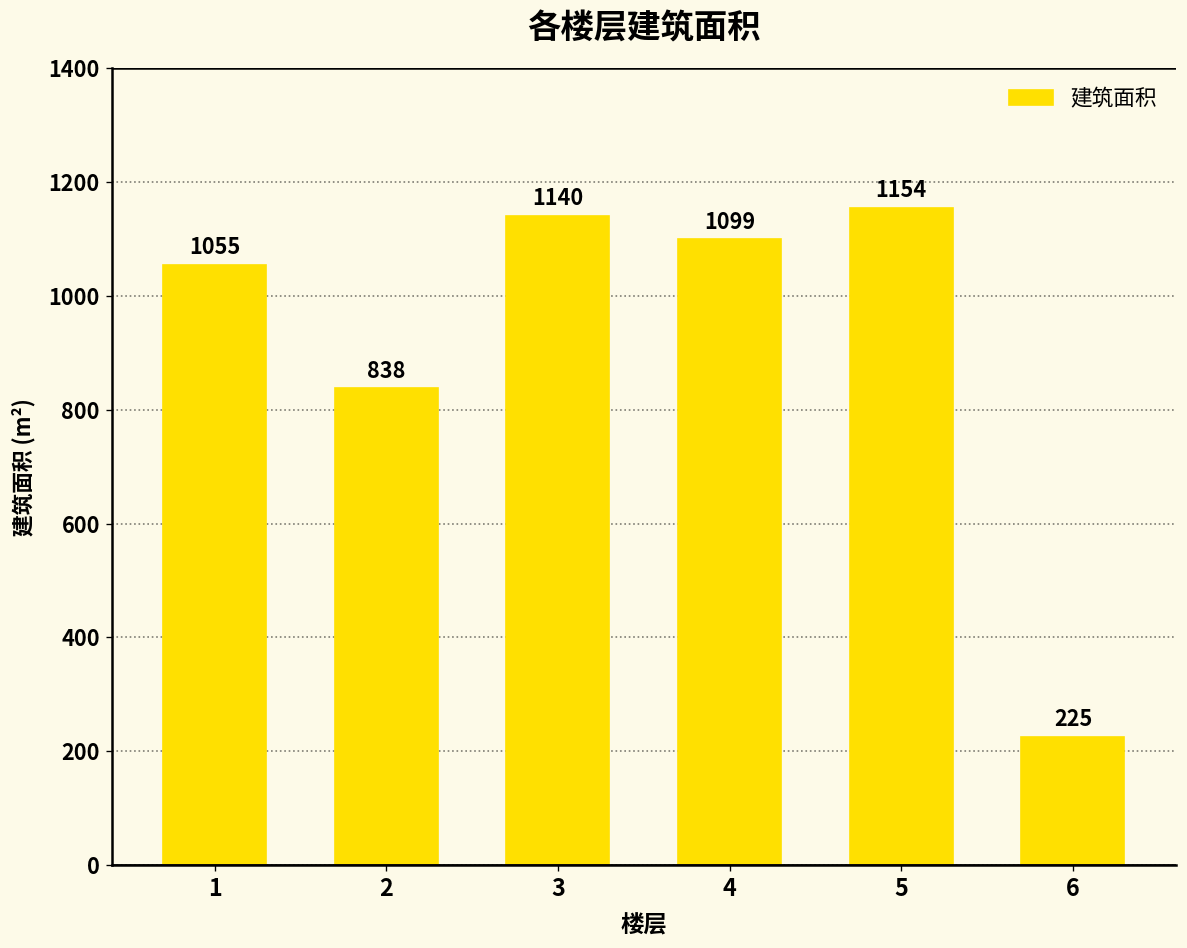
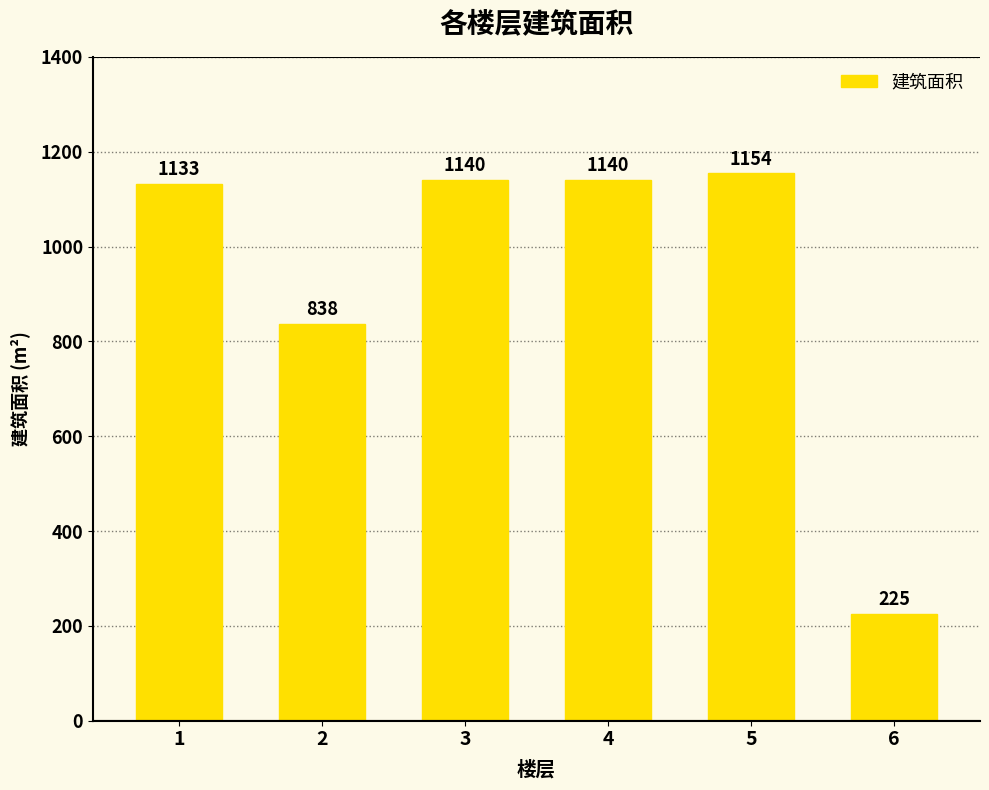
  {
-   "1": 1055,
+   "1": 1133,
    "2": 838,
    "3": 1140,
-   "4": 1099,
+   "4": 1140,
    "5": 1154,
    "6": 225
  }
